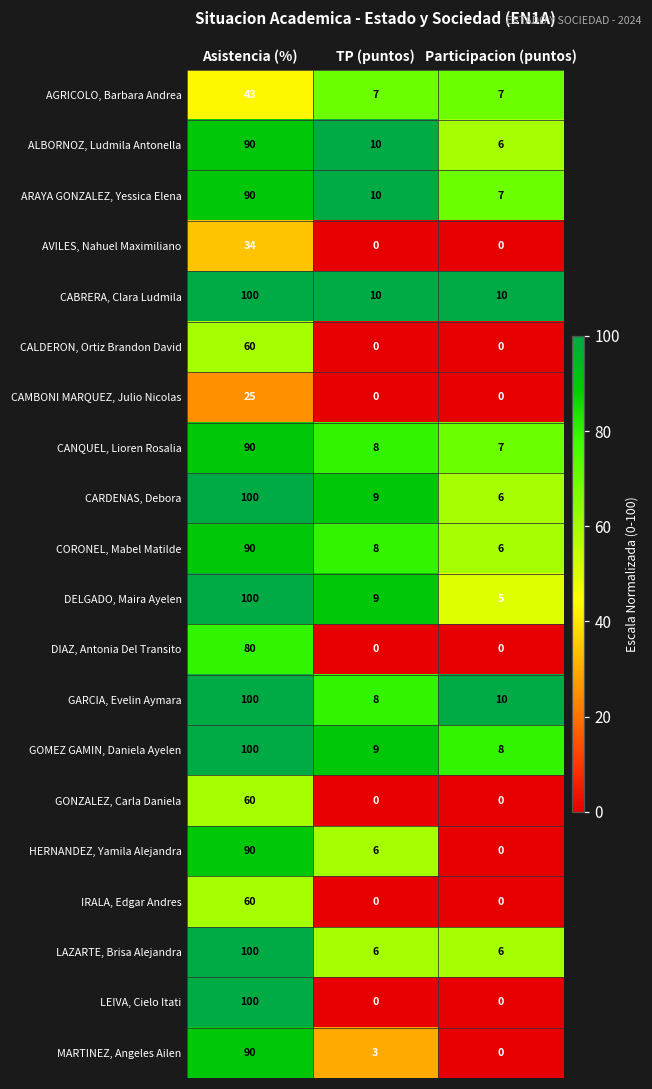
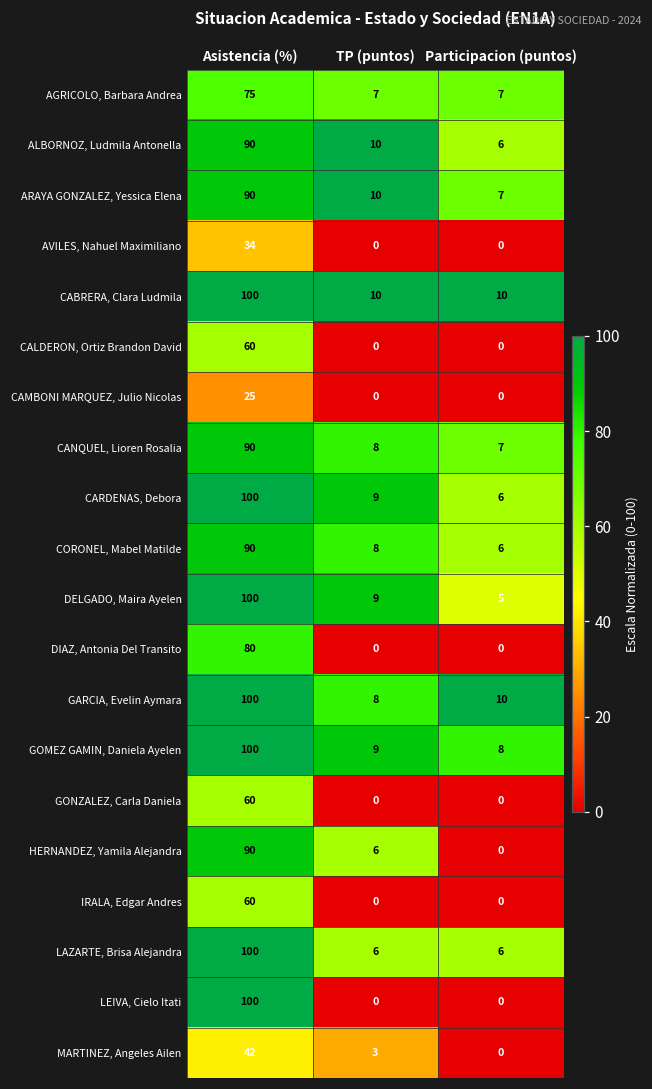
  {
    "AGRICOLO, Barbara Andrea": {
-     "Asistencia (%)": 43,
+     "Asistencia (%)": 75,
      "TP (puntos)": 7,
      "Participacion (puntos)": 7
    },
    "ALBORNOZ, Ludmila Antonella": {
      "Asistencia (%)": 90,
      "TP (puntos)": 10,
      "Participacion (puntos)": 6
    },
    "ARAYA GONZALEZ, Yessica Elena": {
      "Asistencia (%)": 90,
      "TP (puntos)": 10,
      "Participacion (puntos)": 7
    },
    "AVILES, Nahuel Maximiliano": {
      "Asistencia (%)": 34,
      "TP (puntos)": 0,
      "Participacion (puntos)": 0
    },
    "CABRERA, Clara Ludmila": {
      "Asistencia (%)": 100,
      "TP (puntos)": 10,
      "Participacion (puntos)": 10
    },
    "CALDERON, Ortiz Brandon David": {
      "Asistencia (%)": 60,
      "TP (puntos)": 0,
      "Participacion (puntos)": 0
    },
    "CAMBONI MARQUEZ, Julio Nicolas": {
      "Asistencia (%)": 25,
      "TP (puntos)": 0,
      "Participacion (puntos)": 0
    },
    "CANQUEL, Lioren Rosalia": {
      "Asistencia (%)": 90,
      "TP (puntos)": 8,
      "Participacion (puntos)": 7
    },
    "CARDENAS, Debora": {
      "Asistencia (%)": 100,
      "TP (puntos)": 9,
      "Participacion (puntos)": 6
    },
    "CORONEL, Mabel Matilde": {
      "Asistencia (%)": 90,
      "TP (puntos)": 8,
      "Participacion (puntos)": 6
    },
    "DELGADO, Maira Ayelen": {
      "Asistencia (%)": 100,
      "TP (puntos)": 9,
      "Participacion (puntos)": 5
    },
    "DIAZ, Antonia Del Transito": {
      "Asistencia (%)": 80,
      "TP (puntos)": 0,
      "Participacion (puntos)": 0
    },
    "GARCIA, Evelin Aymara": {
      "Asistencia (%)": 100,
      "TP (puntos)": 8,
      "Participacion (puntos)": 10
    },
    "GOMEZ GAMIN, Daniela Ayelen": {
      "Asistencia (%)": 100,
      "TP (puntos)": 9,
      "Participacion (puntos)": 8
    },
    "GONZALEZ, Carla Daniela": {
      "Asistencia (%)": 60,
      "TP (puntos)": 0,
      "Participacion (puntos)": 0
    },
    "HERNANDEZ, Yamila Alejandra": {
      "Asistencia (%)": 90,
      "TP (puntos)": 6,
      "Participacion (puntos)": 0
    },
    "IRALA, Edgar Andres": {
      "Asistencia (%)": 60,
      "TP (puntos)": 0,
      "Participacion (puntos)": 0
    },
    "LAZARTE, Brisa Alejandra": {
      "Asistencia (%)": 100,
      "TP (puntos)": 6,
      "Participacion (puntos)": 6
    },
    "LEIVA, Cielo Itati": {
      "Asistencia (%)": 100,
      "TP (puntos)": 0,
      "Participacion (puntos)": 0
    },
    "MARTINEZ, Angeles Ailen": {
-     "Asistencia (%)": 90,
+     "Asistencia (%)": 42,
      "TP (puntos)": 3,
      "Participacion (puntos)": 0
    }
  }
